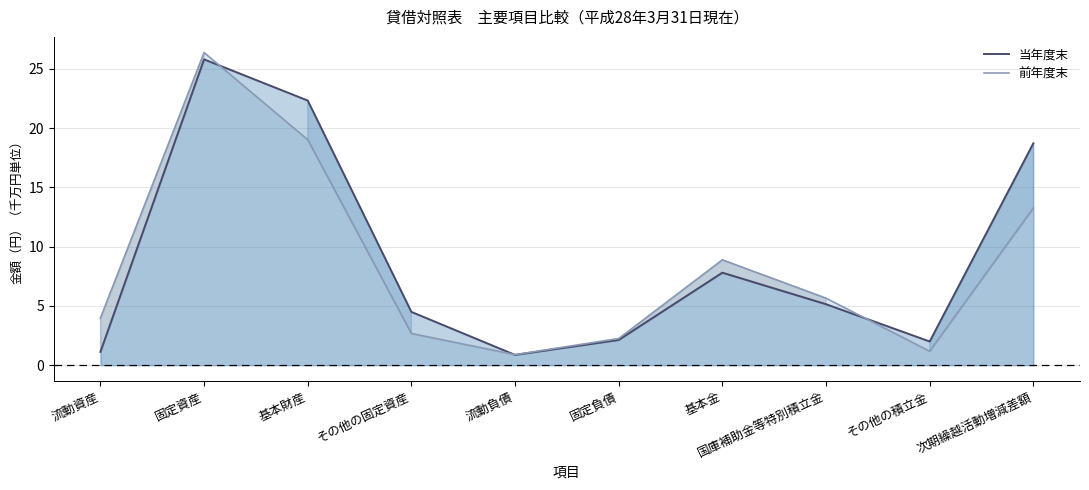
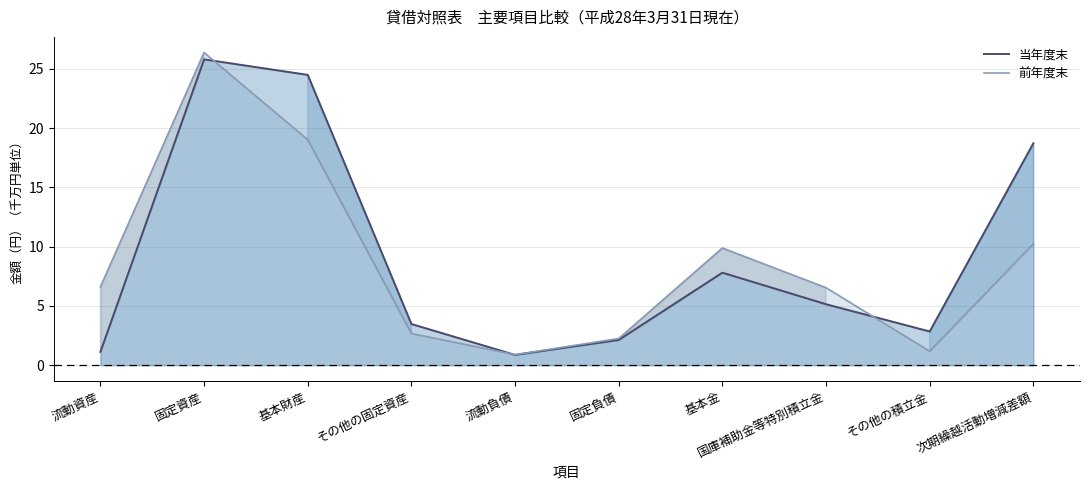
  {
    "当年度末": {
      "流動資産": 1.1,
      "固定資産": 25.8,
-     "基本財産": 22.3,
-     "その他の固定資産": 4.5,
+     "基本財産": 24.5,
+     "その他の固定資産": 3.5,
      "基本金": 7.8,
      "国庫補助金等特別積立金": 5.1,
-     "その他の積立金": 2.0,
+     "その他の積立金": 2.8,
      "次期繰越活動増減差額": 18.7
    },
    "前年度末": {
-     "流動資産": 4.0,
+     "流動資産": 6.6,
      "固定資産": 26.4,
      "基本財産": 19.0,
      "その他の固定資産": 2.7,
-     "基本金": 8.9,
-     "国庫補助金等特別積立金": 5.7,
+     "基本金": 9.9,
+     "国庫補助金等特別積立金": 6.5,
      "その他の積立金": 1.2,
-     "次期繰越活動増減差額": 13.3
+     "次期繰越活動増減差額": 10.2
    }
  }
